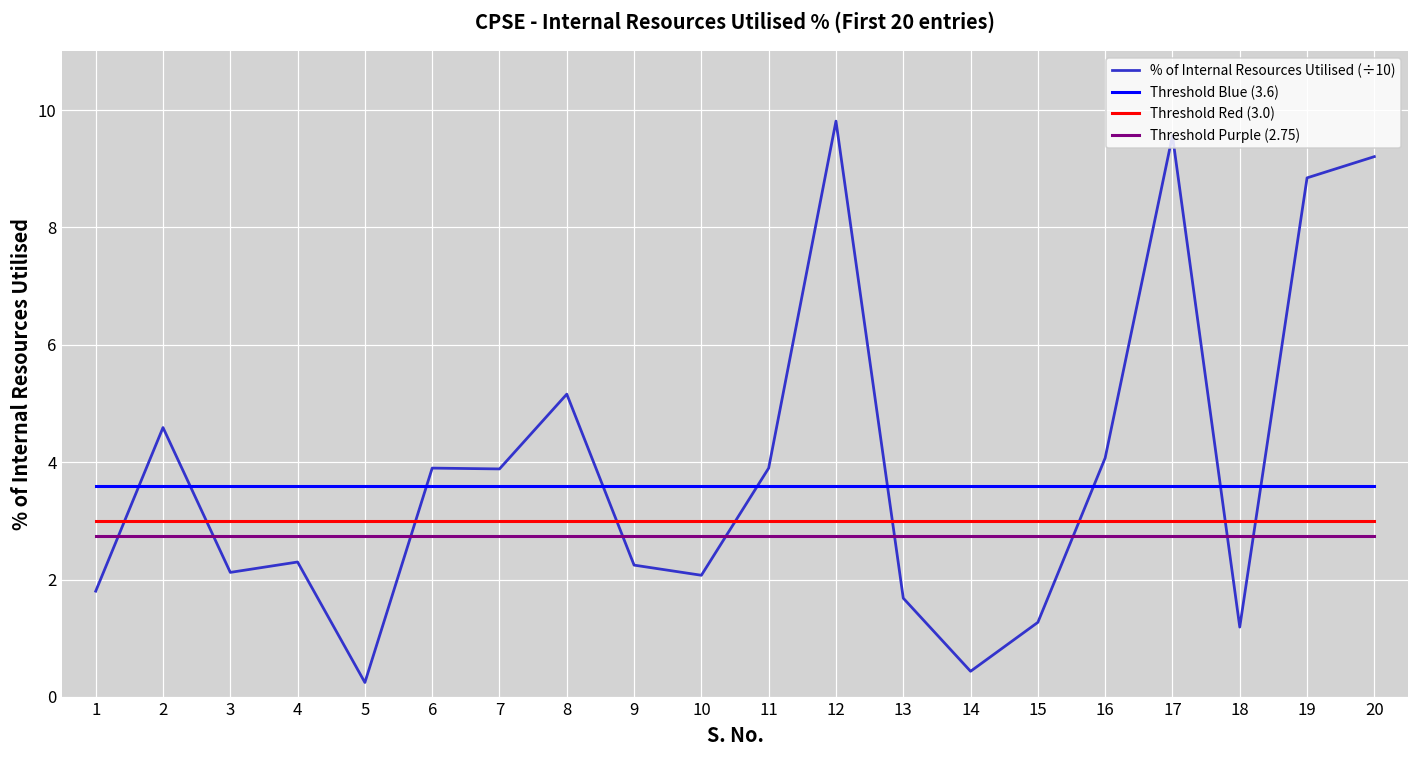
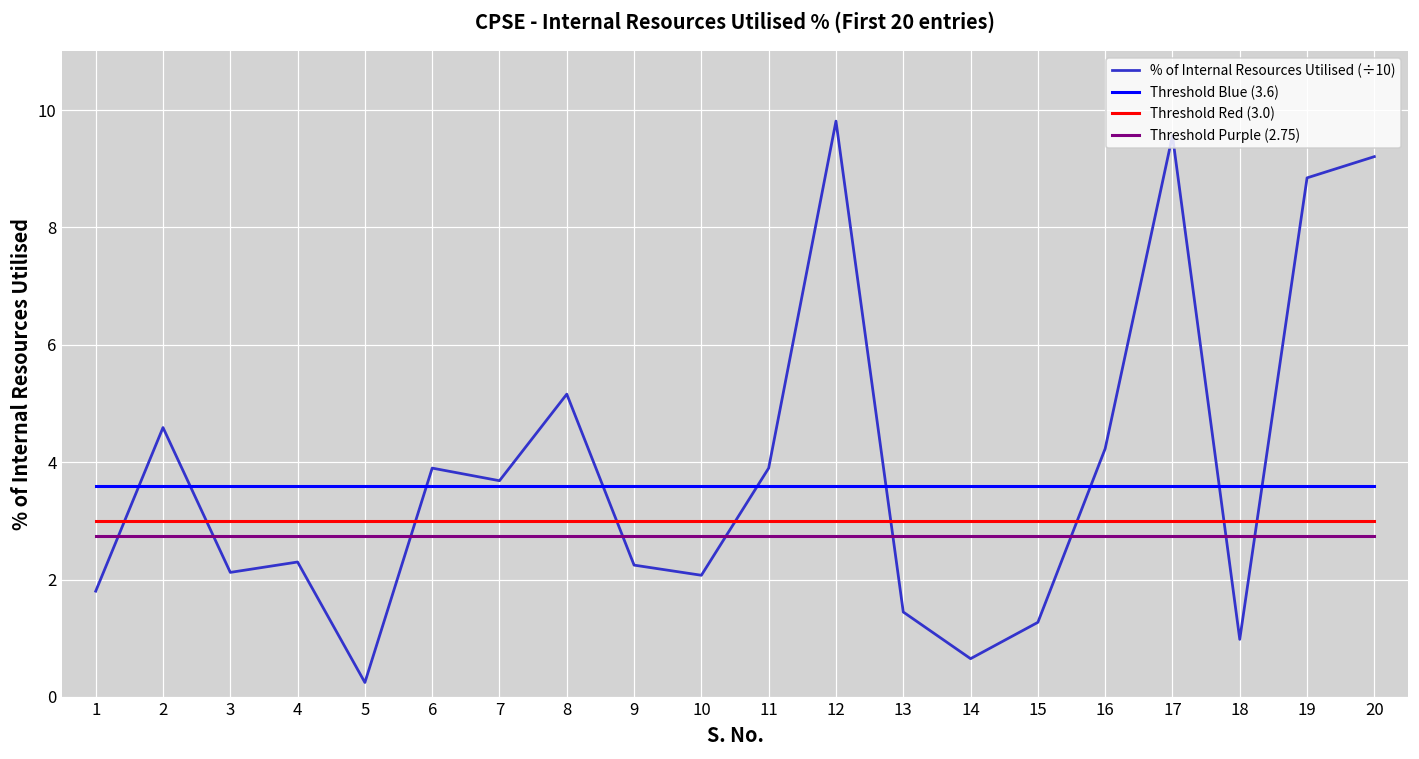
  {
    "% of Internal Resources Utilised (÷10)": {
      "1": 1.8,
      "2": 4.6,
      "3": 2.1,
      "4": 2.3,
      "5": 0.2,
      "6": 3.9,
-     "7": 3.9,
+     "7": 3.7,
      "8": 5.2,
      "9": 2.2,
      "10": 2.1,
      "11": 3.9,
      "12": 9.8,
-     "13": 1.7,
-     "14": 0.4,
+     "13": 1.4,
+     "14": 0.7,
      "15": 1.3,
-     "16": 4.1,
-     "18": 1.2,
+     "16": 4.2,
+     "18": 1.0,
      "19": 8.8,
      "20": 9.2
    },
    "Threshold Blue (3.6)": {
      "1": 3.6,
      "2": 3.6,
      "3": 3.6,
      "4": 3.6,
      "5": 3.6,
      "6": 3.6,
      "7": 3.6,
      "8": 3.6,
      "9": 3.6,
      "10": 3.6,
      "11": 3.6,
      "12": 3.6,
      "13": 3.6,
      "14": 3.6,
      "15": 3.6,
      "16": 3.6,
      "17": 3.6,
      "18": 3.6,
      "19": 3.6,
      "20": 3.6
    },
    "Threshold Red (3.0)": {
      "1": 3.0,
      "2": 3.0,
      "3": 3.0,
      "4": 3.0,
      "5": 3.0,
      "6": 3.0,
      "7": 3.0,
      "8": 3.0,
      "9": 3.0,
      "10": 3.0,
      "11": 3.0,
      "12": 3.0,
      "13": 3.0,
      "14": 3.0,
      "15": 3.0,
      "16": 3.0,
      "17": 3.0,
      "18": 3.0,
      "19": 3.0,
      "20": 3.0
    },
    "Threshold Purple (2.75)": {
      "1": 2.8,
      "2": 2.8,
      "3": 2.8,
      "4": 2.8,
      "5": 2.8,
      "6": 2.8,
      "7": 2.8,
      "8": 2.8,
      "9": 2.8,
      "10": 2.8,
      "11": 2.8,
      "12": 2.8,
      "13": 2.8,
      "14": 2.8,
      "15": 2.8,
      "16": 2.8,
      "17": 2.8,
      "18": 2.8,
      "19": 2.8,
      "20": 2.8
    }
  }
